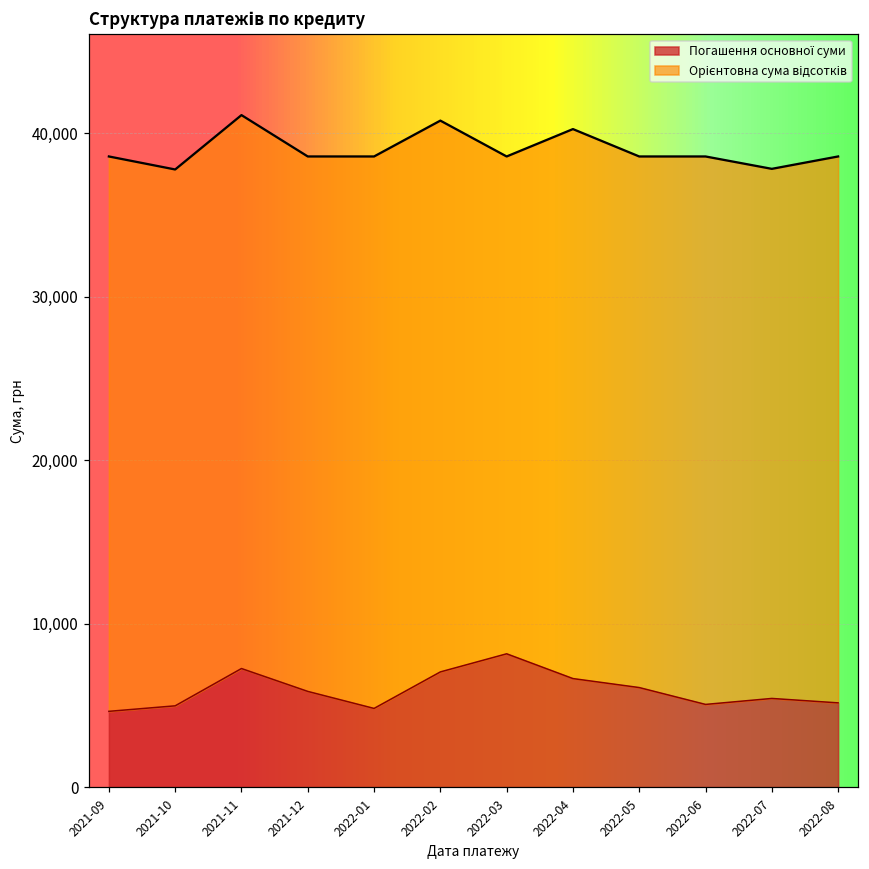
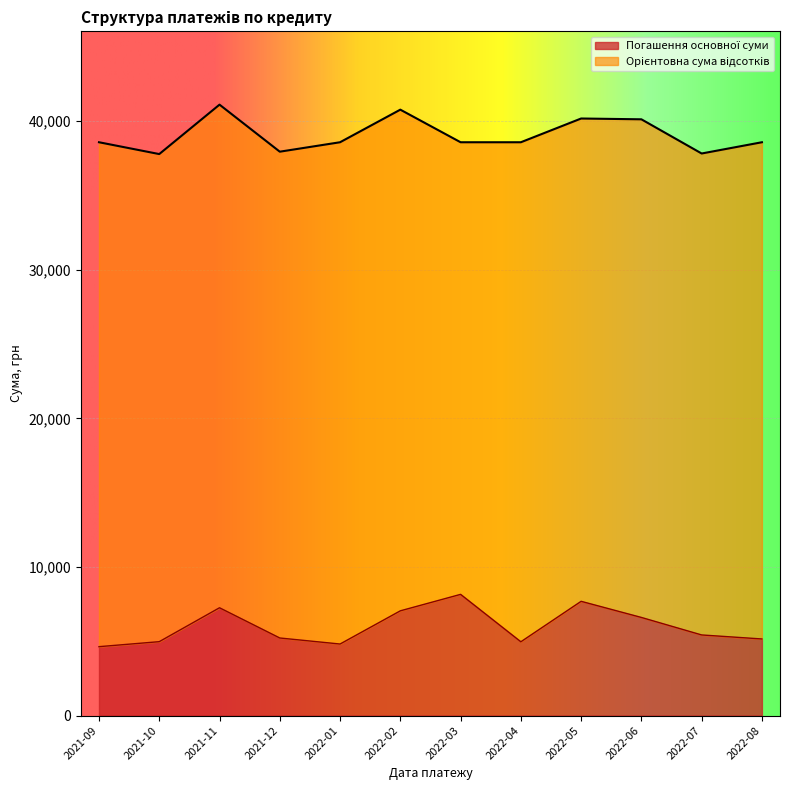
  {
    "Погашення основної суми": {
      "2021-09": "4,600",
      "2021-10": "5,000",
      "2021-11": "7,300",
-     "2021-12": "5,900",
+     "2021-12": "5,200",
      "2022-01": "4,800",
      "2022-02": "7,000",
      "2022-03": "8,200",
-     "2022-04": "6,600",
-     "2022-05": "6,100",
-     "2022-06": "5,100",
+     "2022-04": "5,000",
+     "2022-05": "7,700",
+     "2022-06": "6,600",
      "2022-07": "5,400",
      "2022-08": "5,200"
    },
    "Орієнтовна сума відсотків": {
      "2021-09": "33,900",
      "2021-10": "32,800",
      "2021-11": "33,900",
      "2021-12": "32,700",
      "2022-01": "33,800",
      "2022-02": "33,700",
      "2022-03": "30,400",
      "2022-04": "33,600",
      "2022-05": "32,500",
      "2022-06": "33,500",
      "2022-07": "32,400",
      "2022-08": "33,400"
    }
  }
